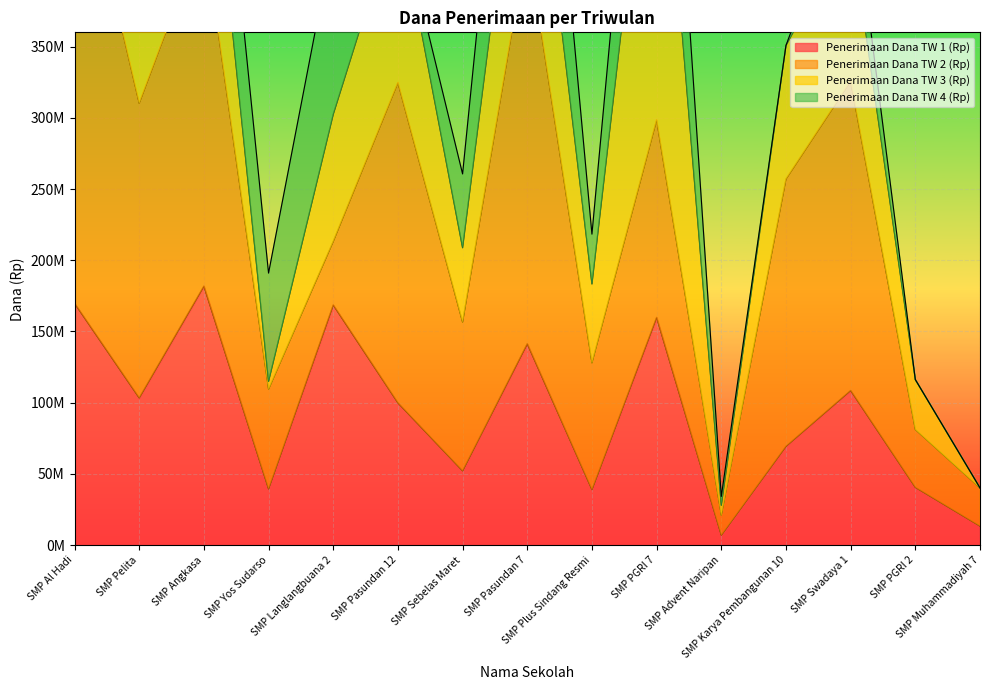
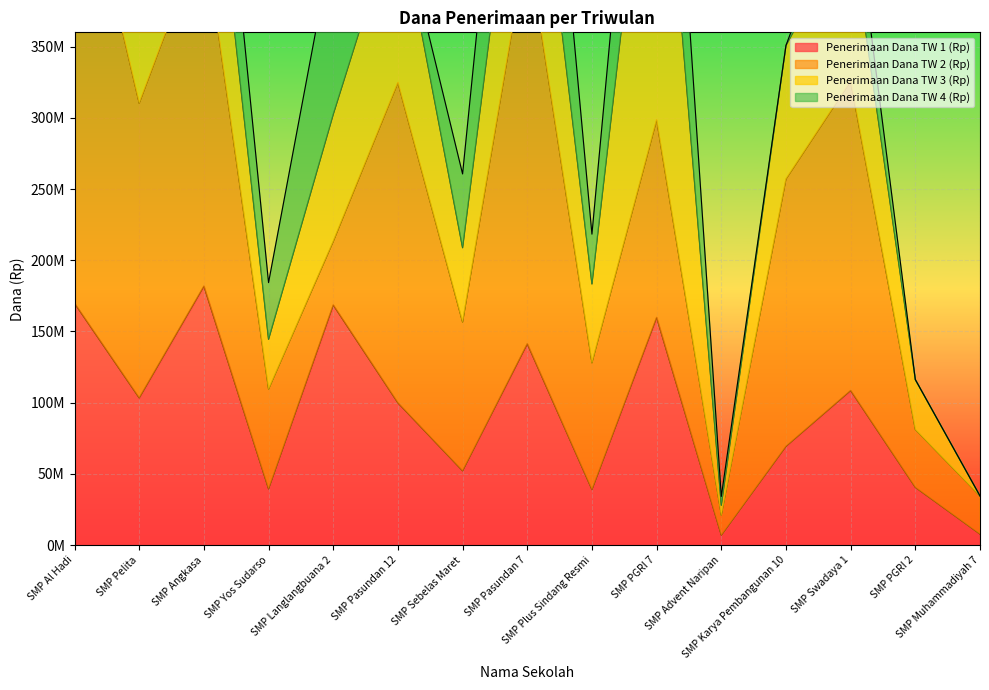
  {
    "Penerimaan Dana TW 1 (Rp)": {
      "SMP Al Hadi": 170000000,
      "SMP Pelita": 103000000,
      "SMP Angkasa": 182000000,
      "SMP Yos Sudarso": 40000000,
      "SMP Langlangbuana 2": 169000000,
      "SMP Pasundan 12": 100000000,
      "SMP Sebelas Maret": 52000000,
      "SMP Pasundan 7": 141000000,
      "SMP Plus Sindang Resmi": 39000000,
      "SMP PGRI 7": 160000000,
      "SMP Advent Naripan": 7000000,
      "SMP Karya Pembangunan 10": 69000000,
      "SMP Swadaya 1": 109000000,
      "SMP PGRI 2": 41000000,
-     "SMP Muhammadiyah 7": 13000000
+     "SMP Muhammadiyah 7": 8000000
    },
    "Penerimaan Dana TW 2 (Rp)": {
      "SMP Pelita": 207000000,
      "SMP Yos Sudarso": 70000000,
      "SMP Langlangbuana 2": 45000000,
      "SMP Pasundan 12": 225000000,
      "SMP Sebelas Maret": 104000000,
      "SMP Plus Sindang Resmi": 89000000,
      "SMP PGRI 7": 139000000,
      "SMP Advent Naripan": 14000000,
      "SMP Karya Pembangunan 10": 188000000,
      "SMP PGRI 2": 41000000
    },
    "Penerimaan Dana TW 3 (Rp)": {
-     "SMP Yos Sudarso": 5000000,
+     "SMP Yos Sudarso": 35000000,
      "SMP Langlangbuana 2": 89000000,
      "SMP Sebelas Maret": 52000000,
      "SMP Plus Sindang Resmi": 55000000,
      "SMP Advent Naripan": 7000000
    },
    "Penerimaan Dana TW 4 (Rp)": {
-     "SMP Yos Sudarso": 76000000,
+     "SMP Yos Sudarso": 40000000,
      "SMP Sebelas Maret": 52000000,
      "SMP Plus Sindang Resmi": 35000000,
      "SMP Advent Naripan": 6000000
    }
  }
